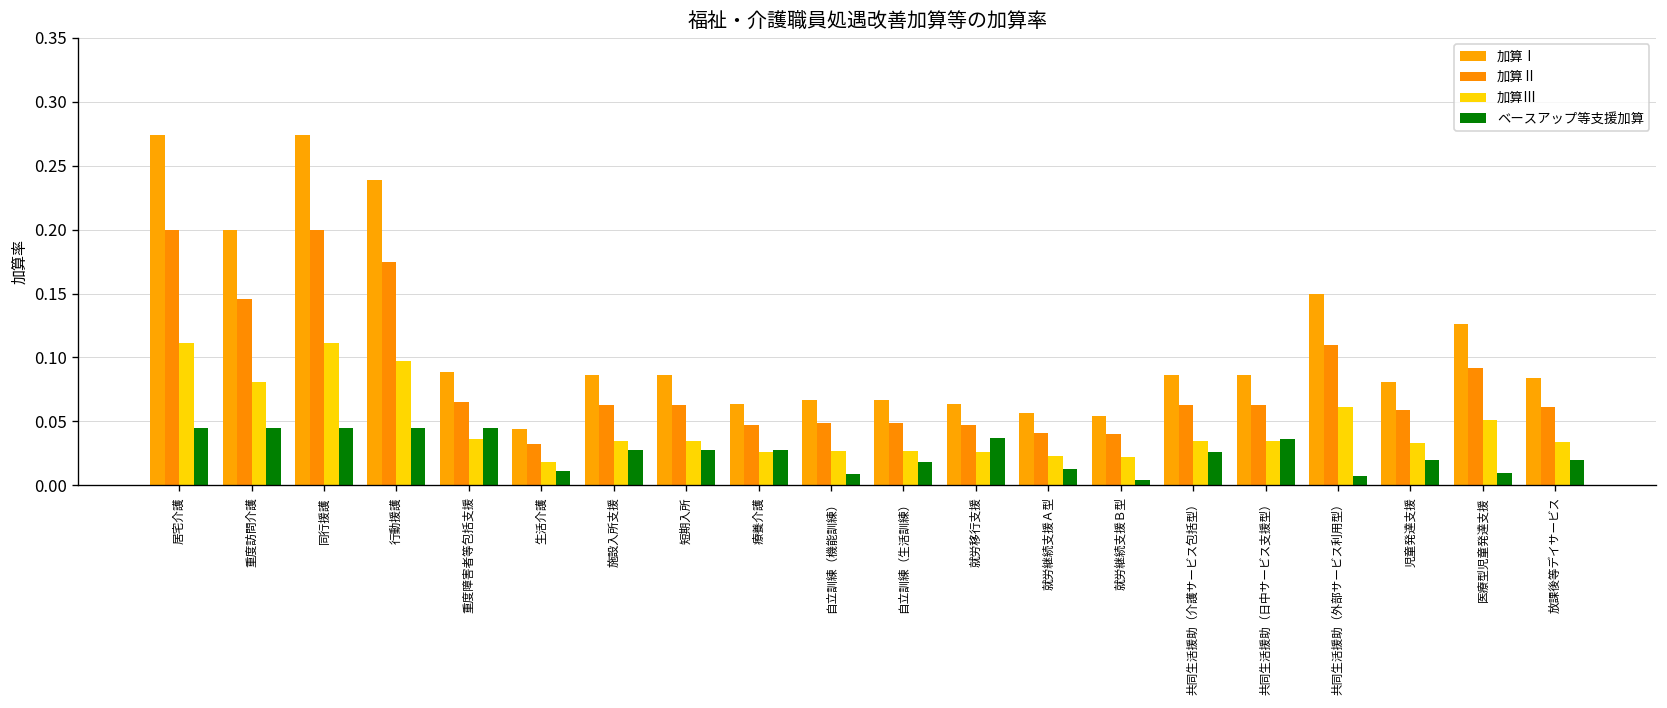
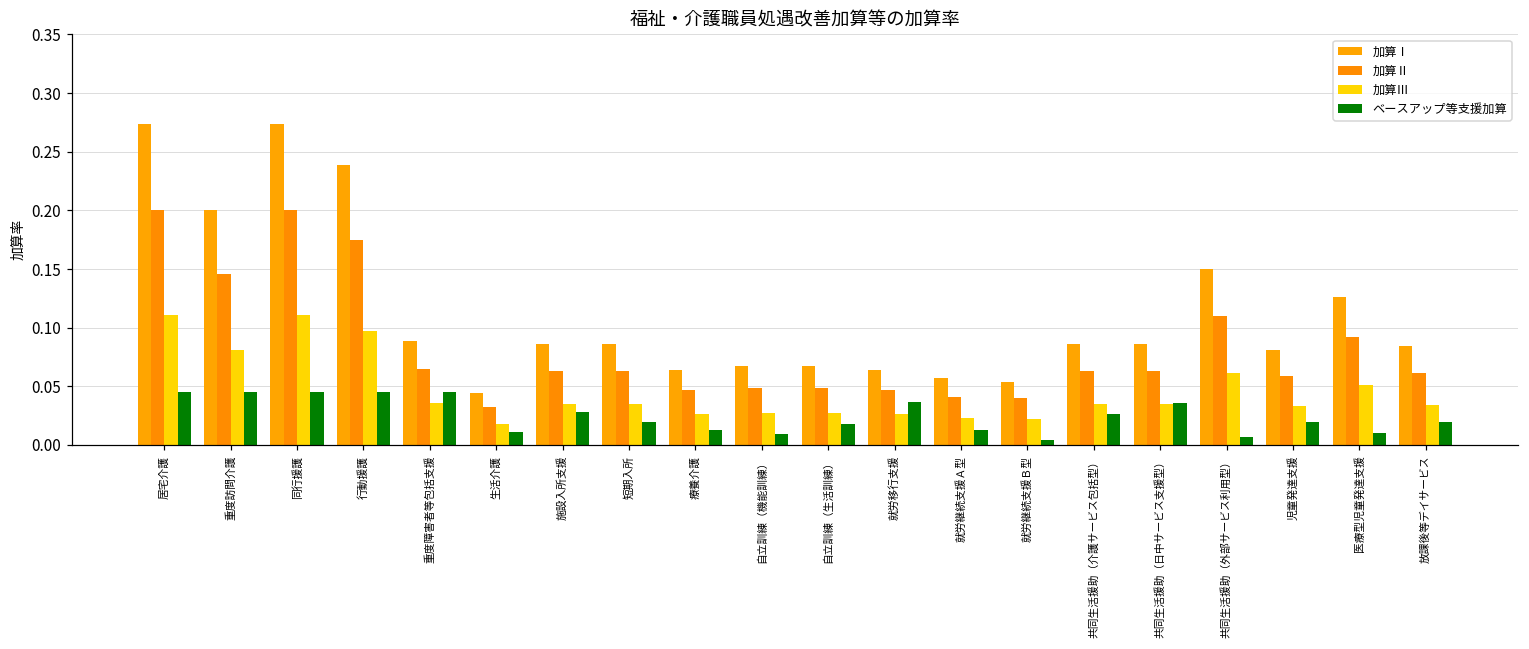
  {
    "ベースアップ等支援加算": {
      "居宅介護": 0.045,
      "重度訪問介護": 0.045,
      "同行援護": 0.045,
      "行動援護": 0.045,
      "重度障害者等包括支援": 0.045,
      "生活介護": 0.011,
      "施設入所支援": 0.028,
-     "短期入所": 0.028,
-     "療養介護": 0.028,
+     "短期入所": 0.020,
+     "療養介護": 0.013,
      "自立訓練（機能訓練）": 0.009,
      "自立訓練（生活訓練）": 0.018,
      "就労移行支援": 0.037,
      "就労継続支援Ａ型": 0.013,
      "就労継続支援Ｂ型": 0.004,
      "共同生活援助（介護サービス包括型）": 0.026,
      "共同生活援助（日中サービス支援型）": 0.036,
      "共同生活援助（外部サービス利用型）": 0.007,
      "児童発達支援": 0.020,
      "医療型児童発達支援": 0.010,
      "放課後等デイサービス": 0.020
    }
  }
